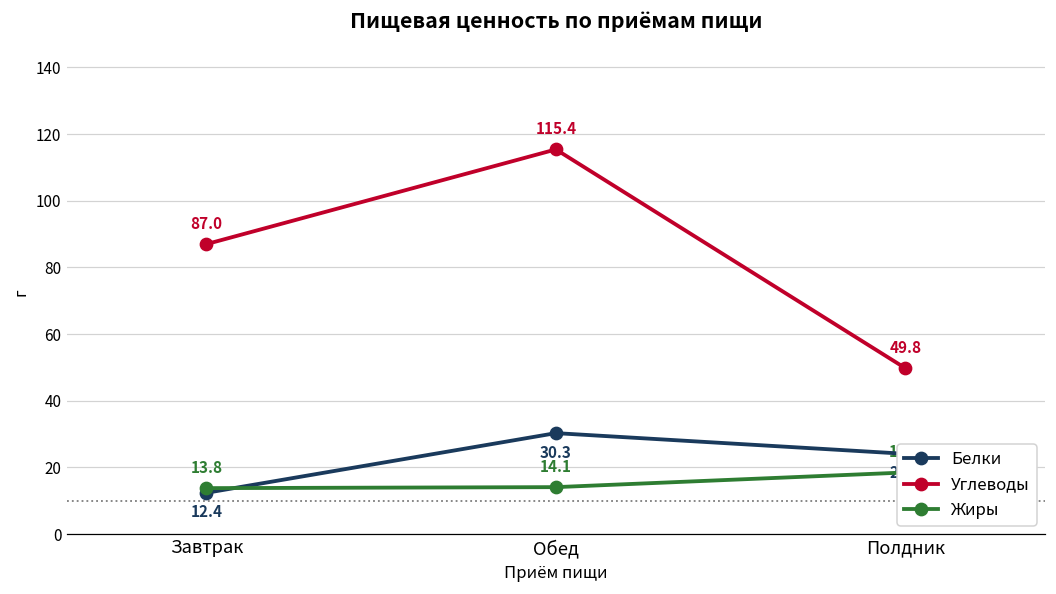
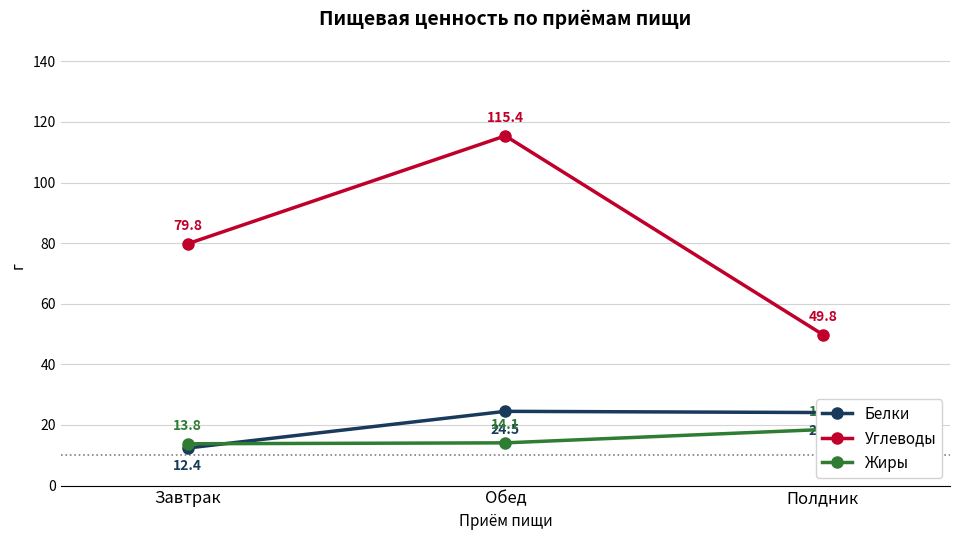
  {
    "Белки": {
      "Завтрак": 12.4,
-     "Обед": 30.3
+     "Обед": 24.5
    },
    "Углеводы": {
-     "Завтрак": 87.0,
+     "Завтрак": 79.8,
      "Обед": 115.4,
      "Полдник": 49.8
    },
    "Жиры": {
      "Завтрак": 13.8,
      "Обед": 14.1
    }
  }
